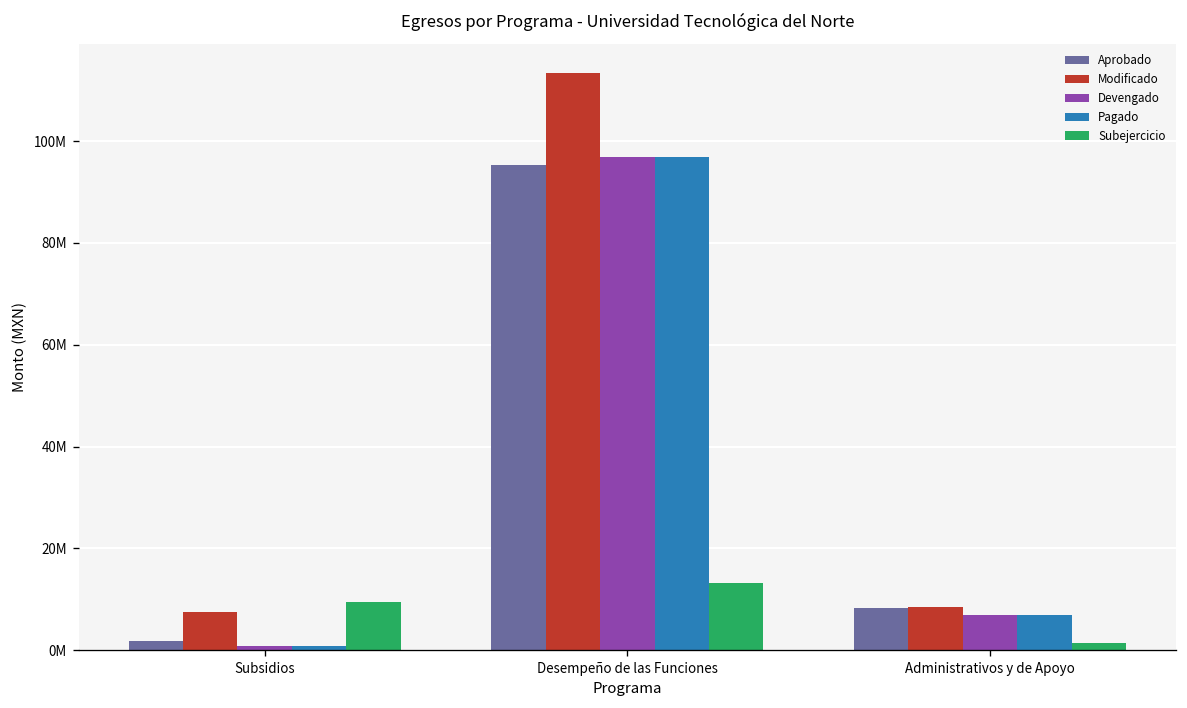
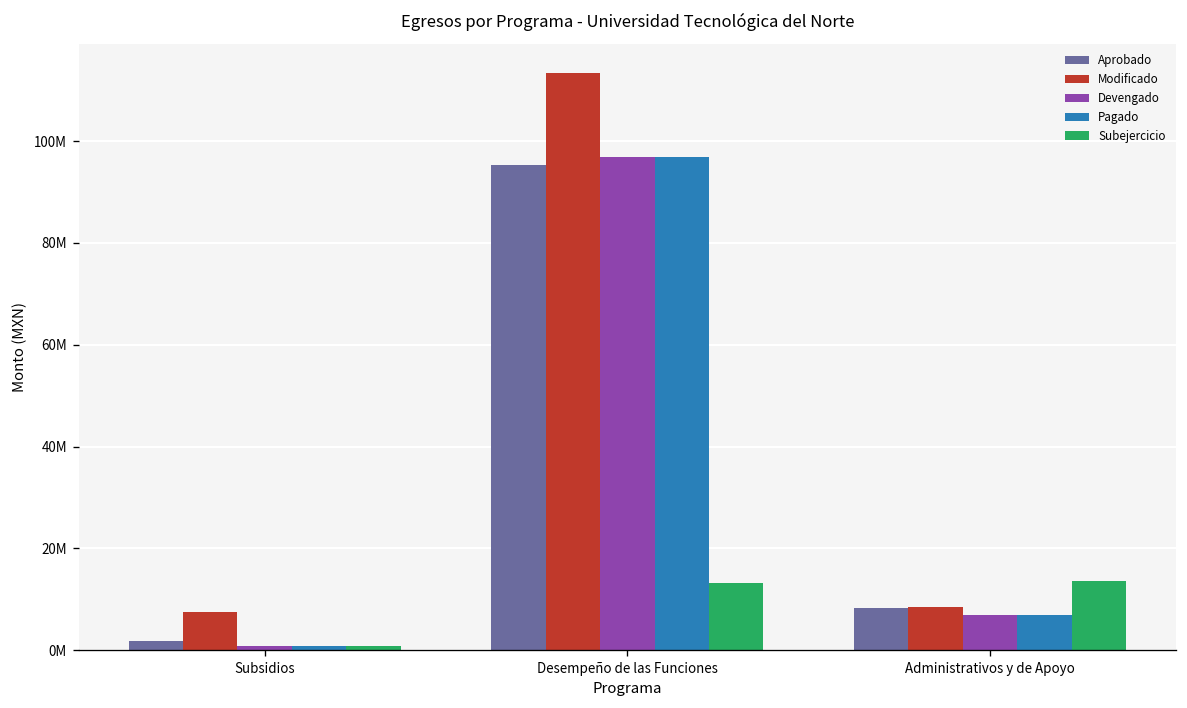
  {
    "Modificado": {
      "Subsidios": 8000000,
      "Desempeño de las Funciones": 113000000,
      "Administrativos y de Apoyo": 8000000
    },
    "Pagado": {
      "Subsidios": 1000000,
      "Desempeño de las Funciones": 97000000,
      "Administrativos y de Apoyo": 7000000
    },
    "Subejercicio": {
-     "Subsidios": 10000000,
+     "Subsidios": 1000000,
      "Desempeño de las Funciones": 13000000,
-     "Administrativos y de Apoyo": 1000000
+     "Administrativos y de Apoyo": 14000000
    }
  }
